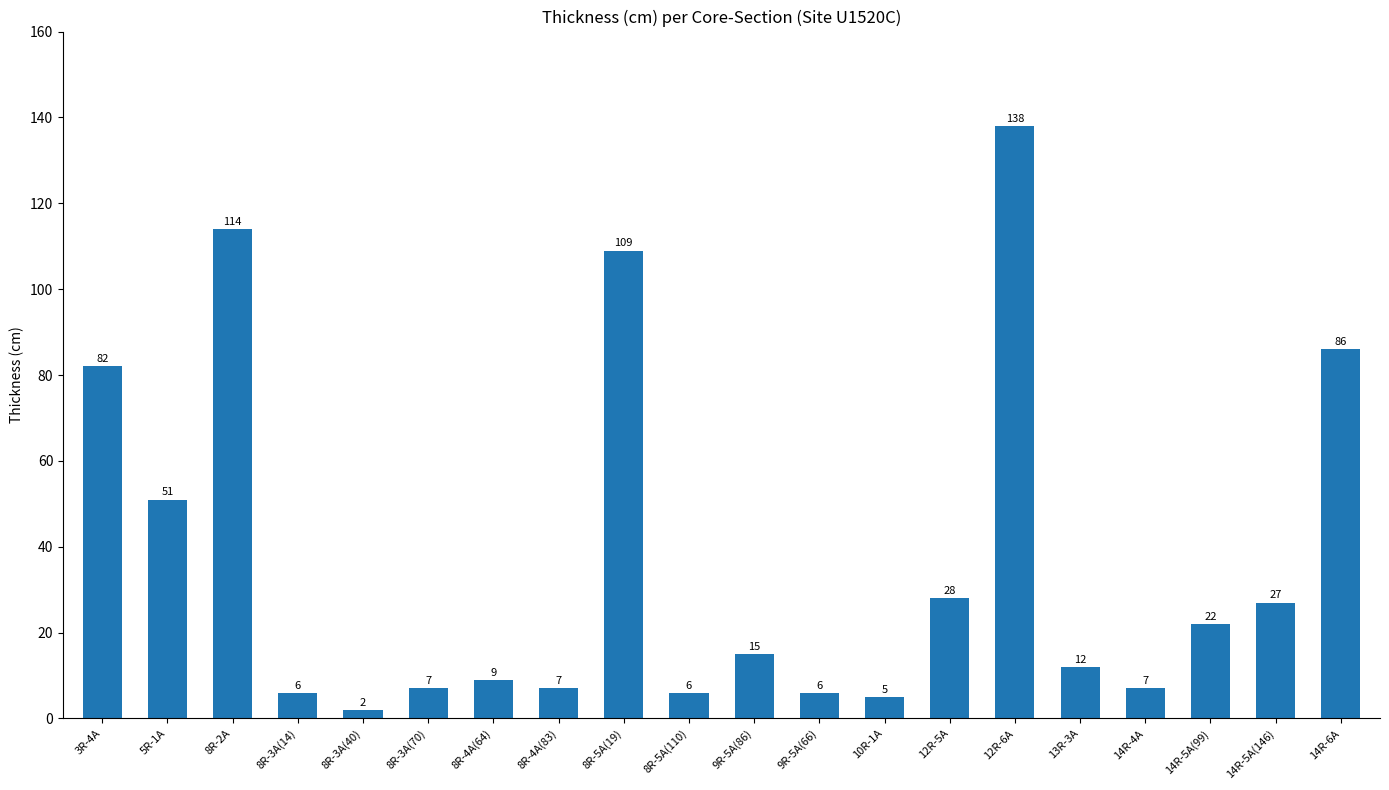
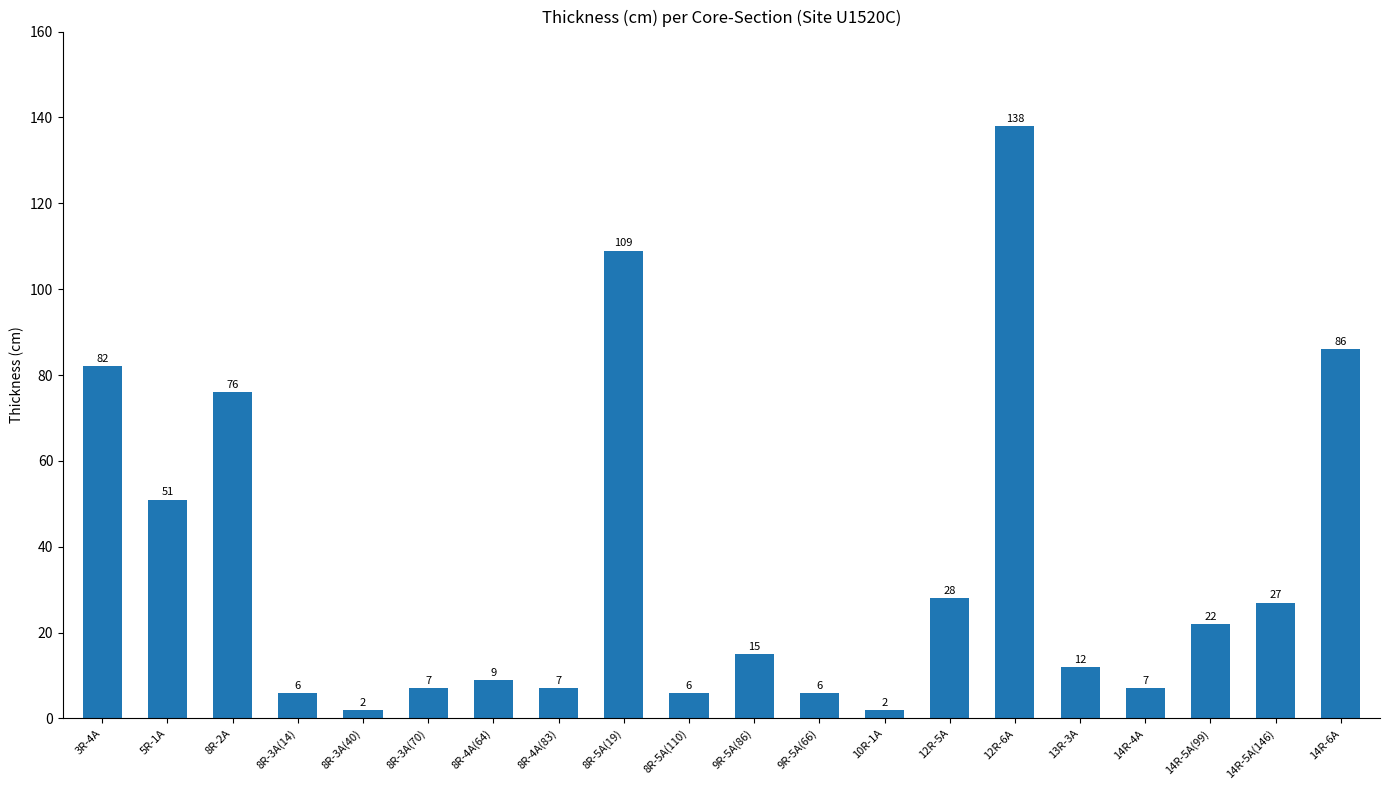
  {
    "3R-4A": 82,
    "5R-1A": 51,
-   "8R-2A": 114,
+   "8R-2A": 76,
    "8R-3A(14)": 6,
    "8R-3A(40)": 2,
    "8R-3A(70)": 7,
    "8R-4A(64)": 9,
    "8R-4A(83)": 7,
    "8R-5A(19)": 109,
    "8R-5A(110)": 6,
    "9R-5A(86)": 15,
    "9R-5A(66)": 6,
-   "10R-1A": 5,
+   "10R-1A": 2,
    "12R-5A": 28,
    "12R-6A": 138,
    "13R-3A": 12,
    "14R-4A": 7,
    "14R-5A(99)": 22,
    "14R-5A(146)": 27,
    "14R-6A": 86
  }
